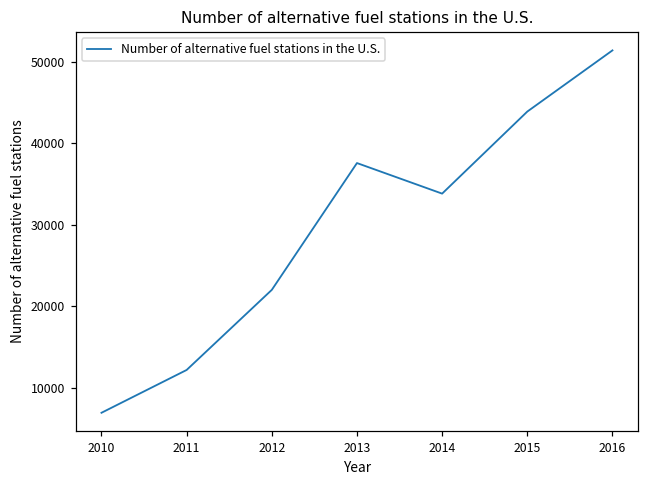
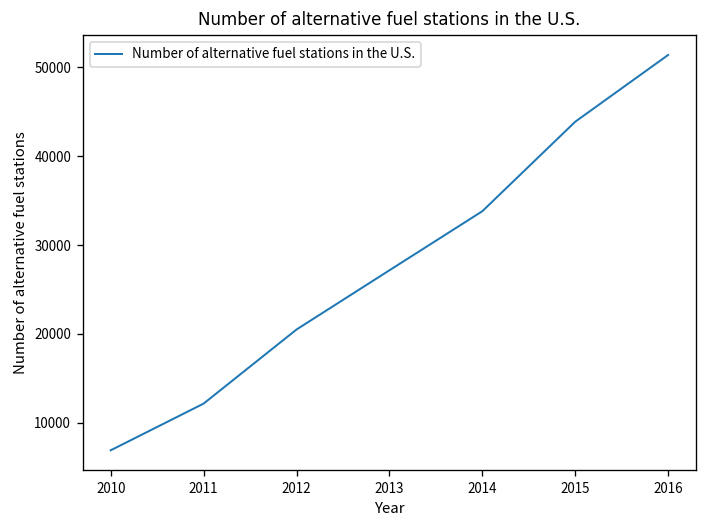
  {
    "2010": 7000,
    "2011": 12000,
-   "2012": 22000,
-   "2013": 38000,
+   "2012": 20000,
+   "2013": 27000,
    "2014": 34000,
    "2015": 44000,
    "2016": 51000
  }
